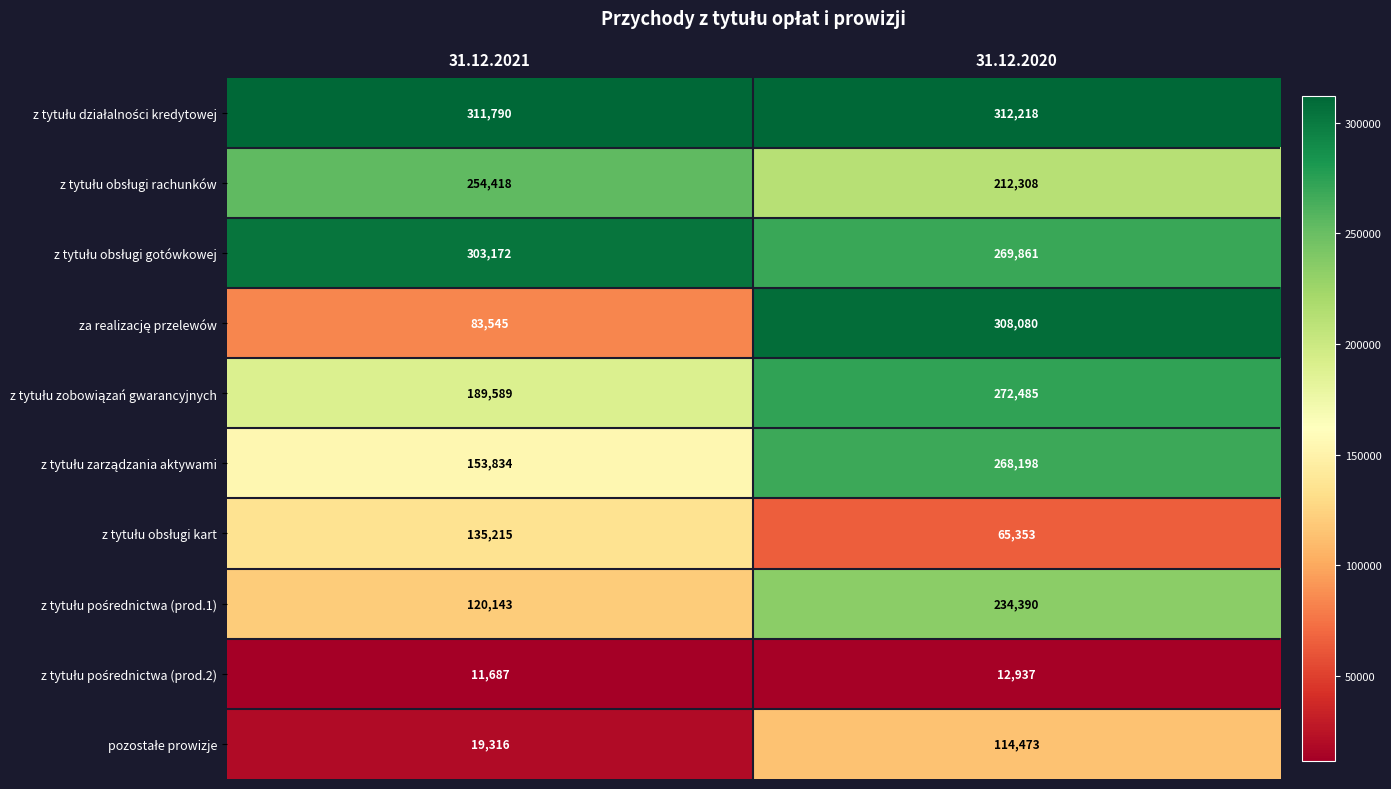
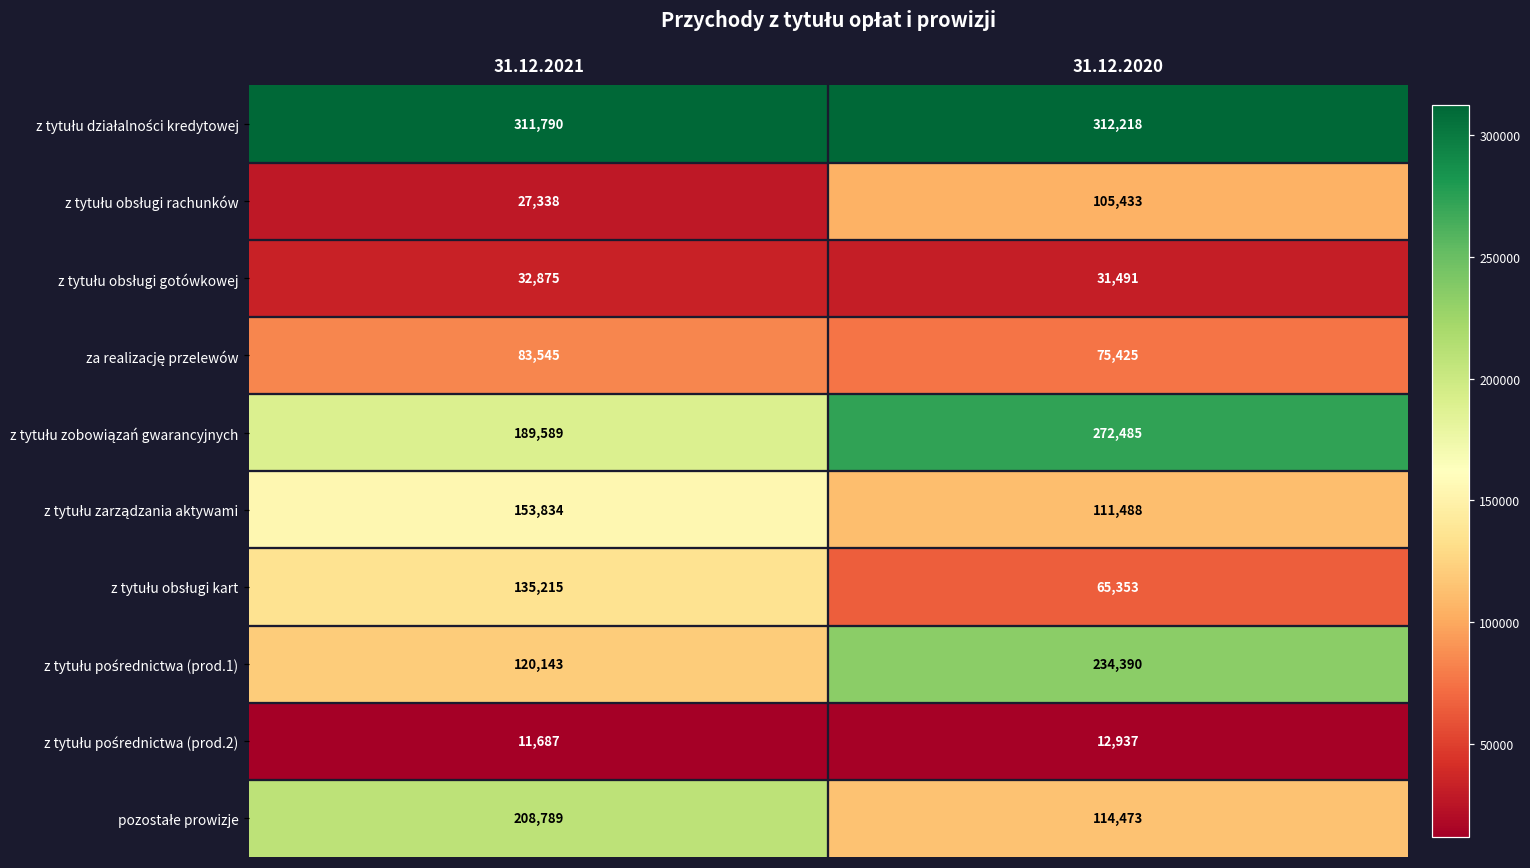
  {
    "z tytułu działalności kredytowej": {
      "31.12.2021": "311,790",
      "31.12.2020": "312,218"
    },
    "z tytułu obsługi rachunków": {
-     "31.12.2021": "254,418",
-     "31.12.2020": "212,308"
+     "31.12.2021": "27,338",
+     "31.12.2020": "105,433"
    },
    "z tytułu obsługi gotówkowej": {
-     "31.12.2021": "303,172",
-     "31.12.2020": "269,861"
+     "31.12.2021": "32,875",
+     "31.12.2020": "31,491"
    },
    "za realizację przelewów": {
      "31.12.2021": "83,545",
-     "31.12.2020": "308,080"
+     "31.12.2020": "75,425"
    },
    "z tytułu zobowiązań gwarancyjnych": {
      "31.12.2021": "189,589",
      "31.12.2020": "272,485"
    },
    "z tytułu zarządzania aktywami": {
      "31.12.2021": "153,834",
-     "31.12.2020": "268,198"
+     "31.12.2020": "111,488"
    },
    "z tytułu obsługi kart": {
      "31.12.2021": "135,215",
      "31.12.2020": "65,353"
    },
    "z tytułu pośrednictwa (prod.1)": {
      "31.12.2021": "120,143",
      "31.12.2020": "234,390"
    },
    "z tytułu pośrednictwa (prod.2)": {
      "31.12.2021": "11,687",
      "31.12.2020": "12,937"
    },
    "pozostałe prowizje": {
-     "31.12.2021": "19,316",
+     "31.12.2021": "208,789",
      "31.12.2020": "114,473"
    }
  }
